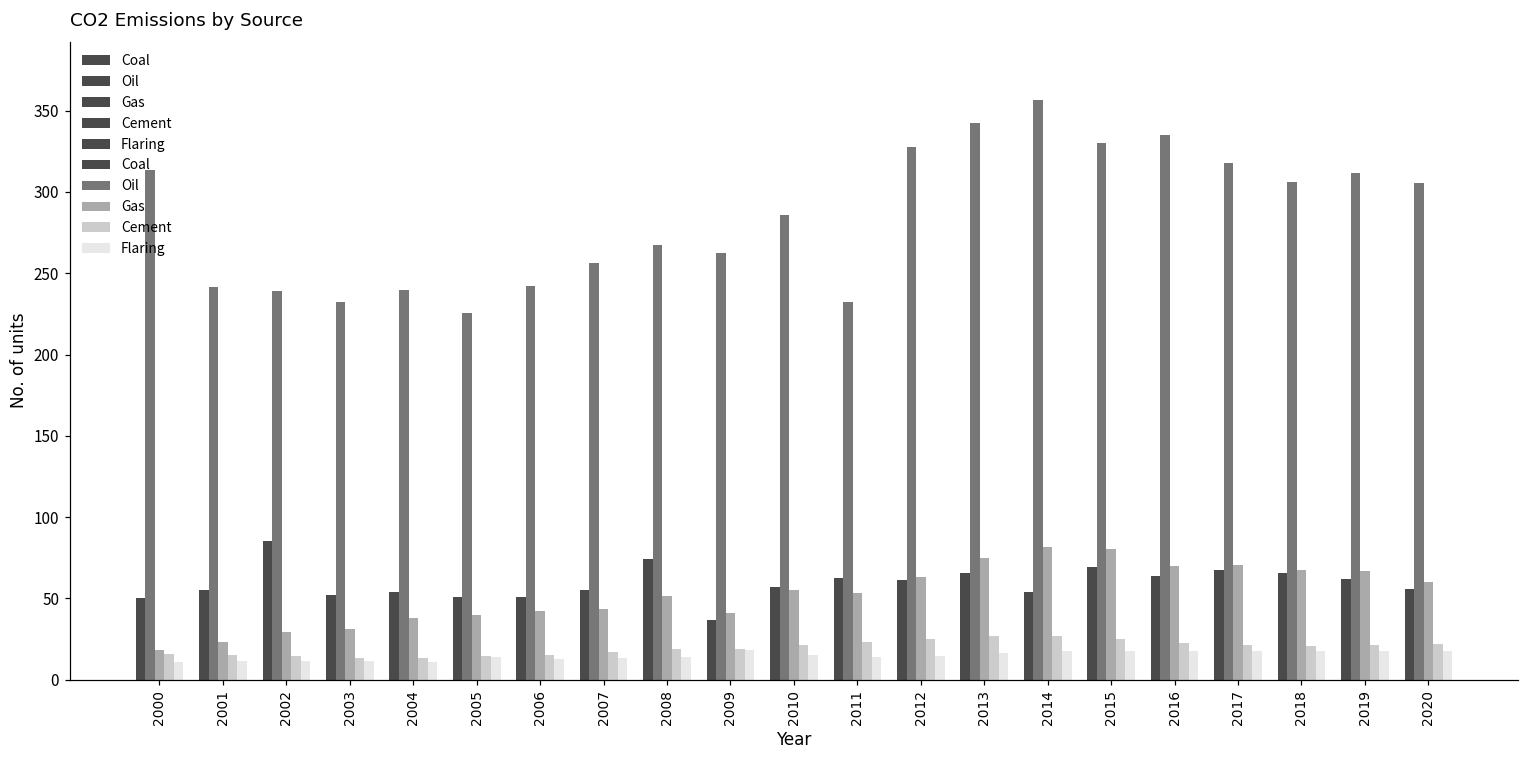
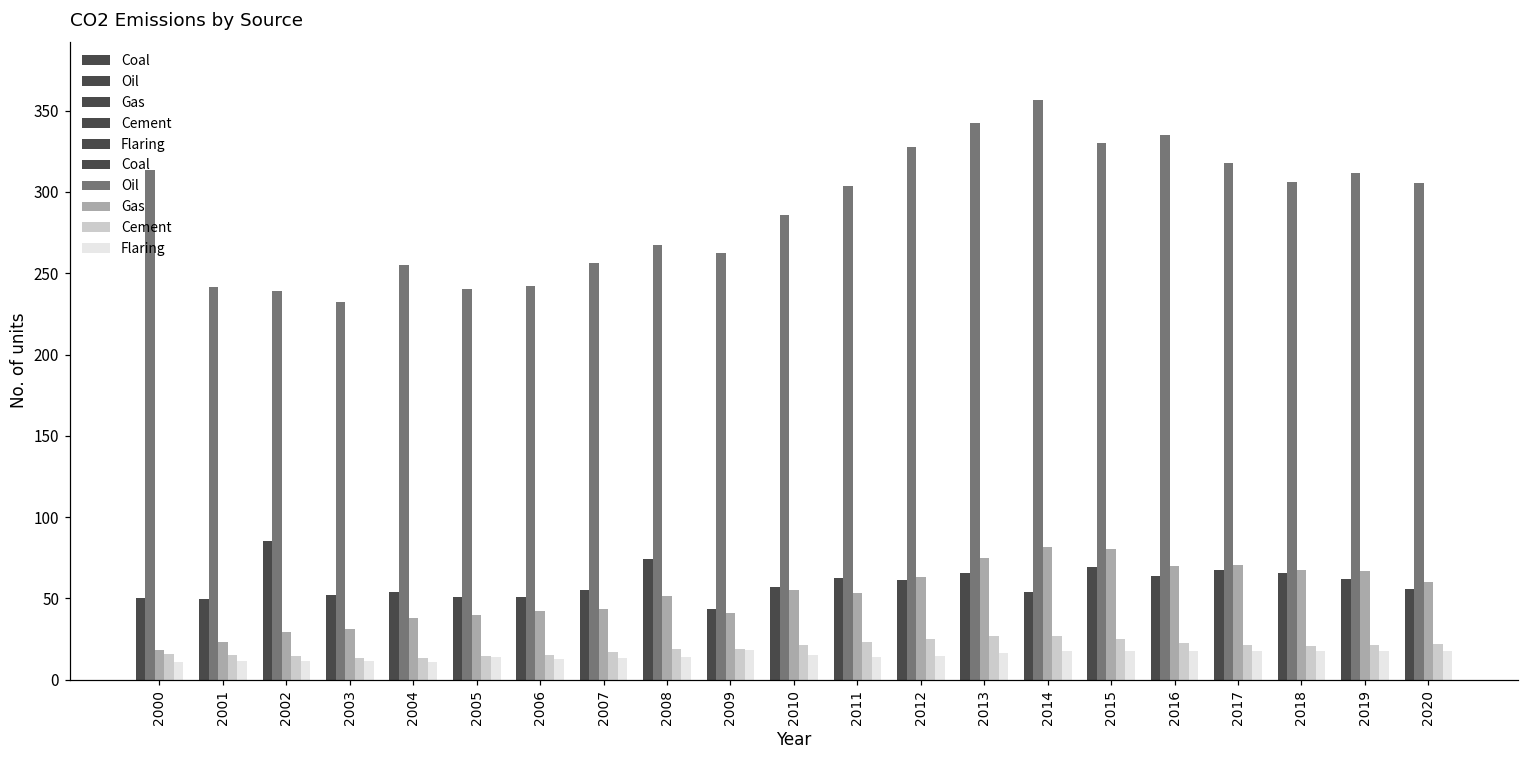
  {
    "Coal": {
      "2000": 50,
-     "2001": 55,
+     "2001": 49,
      "2002": 85,
      "2003": 52,
      "2004": 54,
      "2005": 51,
      "2006": 51,
      "2007": 55,
      "2008": 74,
-     "2009": 37,
+     "2009": 44,
      "2010": 57,
      "2011": 62,
      "2012": 61,
      "2013": 66,
      "2014": 54,
      "2015": 69,
      "2016": 64,
      "2017": 67,
      "2018": 66,
      "2019": 62,
      "2020": 55
    },
    "Oil": {
      "2000": 314,
      "2001": 242,
      "2002": 239,
      "2003": 232,
-     "2004": 240,
-     "2005": 226,
+     "2004": 255,
+     "2005": 240,
      "2006": 242,
      "2007": 256,
      "2008": 267,
      "2009": 263,
      "2010": 286,
-     "2011": 232,
+     "2011": 304,
      "2012": 328,
      "2013": 342,
      "2014": 357,
      "2015": 330,
      "2016": 335,
      "2017": 318,
      "2018": 306,
      "2019": 312,
      "2020": 306
    }
  }
